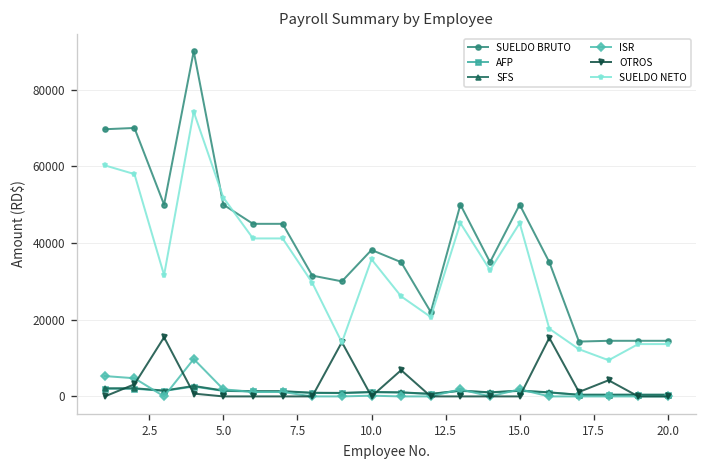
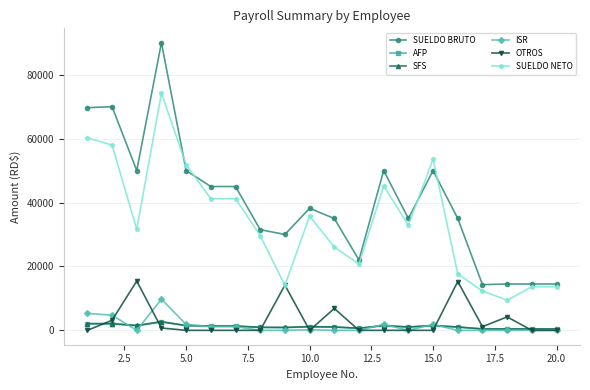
  {
    "SUELDO NETO": {
      "5.0": 52000,
      "10.0": 36000,
-     "15.0": 45000,
+     "15.0": 54000,
      "20.0": 14000
    }
  }
